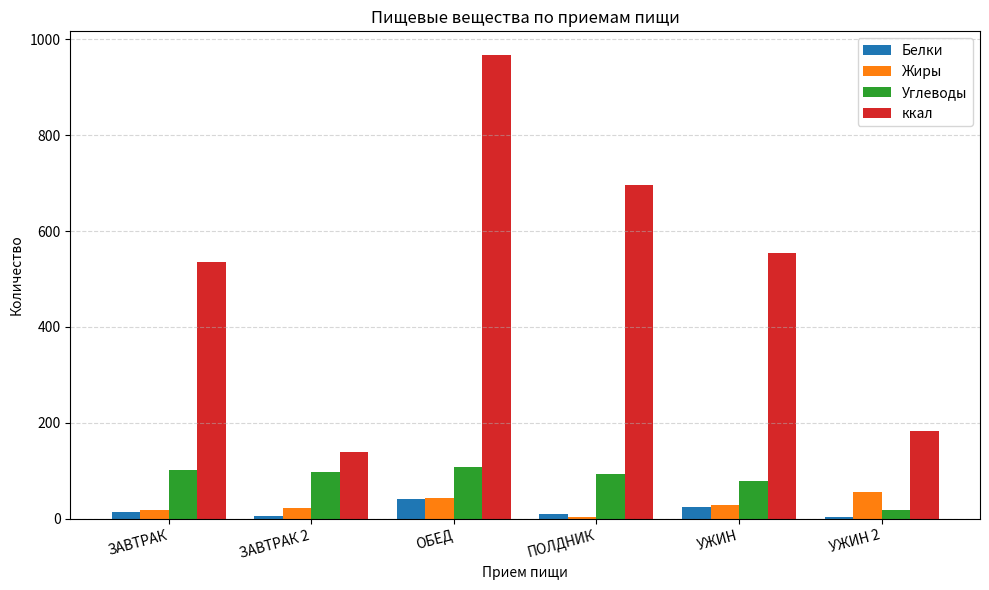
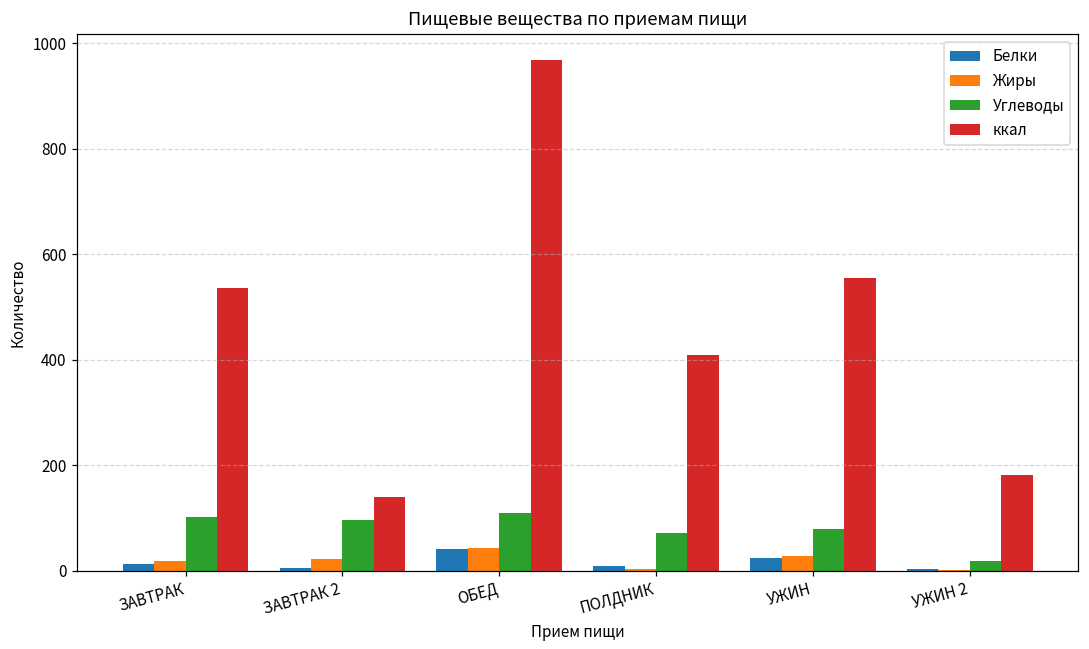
  {
    "Белки": {
      "ЗАВТРАК": 10,
      "ОБЕД": 40,
      "ПОЛДНИК": 10,
      "УЖИН": 20
    },
    "Жиры": {
      "ЗАВТРАК": 20,
      "ЗАВТРАК 2": 20,
      "ОБЕД": 40,
      "УЖИН": 30,
-     "УЖИН 2": 60
+     "УЖИН 2": 0
    },
    "Углеводы": {
      "ЗАВТРАК": 100,
      "ЗАВТРАК 2": 100,
      "ОБЕД": 110,
-     "ПОЛДНИК": 90,
+     "ПОЛДНИК": 70,
      "УЖИН": 80,
      "УЖИН 2": 20
    },
    "ккал": {
      "ЗАВТРАК": 540,
      "ЗАВТРАК 2": 140,
      "ОБЕД": 970,
-     "ПОЛДНИК": 700,
+     "ПОЛДНИК": 410,
      "УЖИН": 550,
      "УЖИН 2": 180
    }
  }
